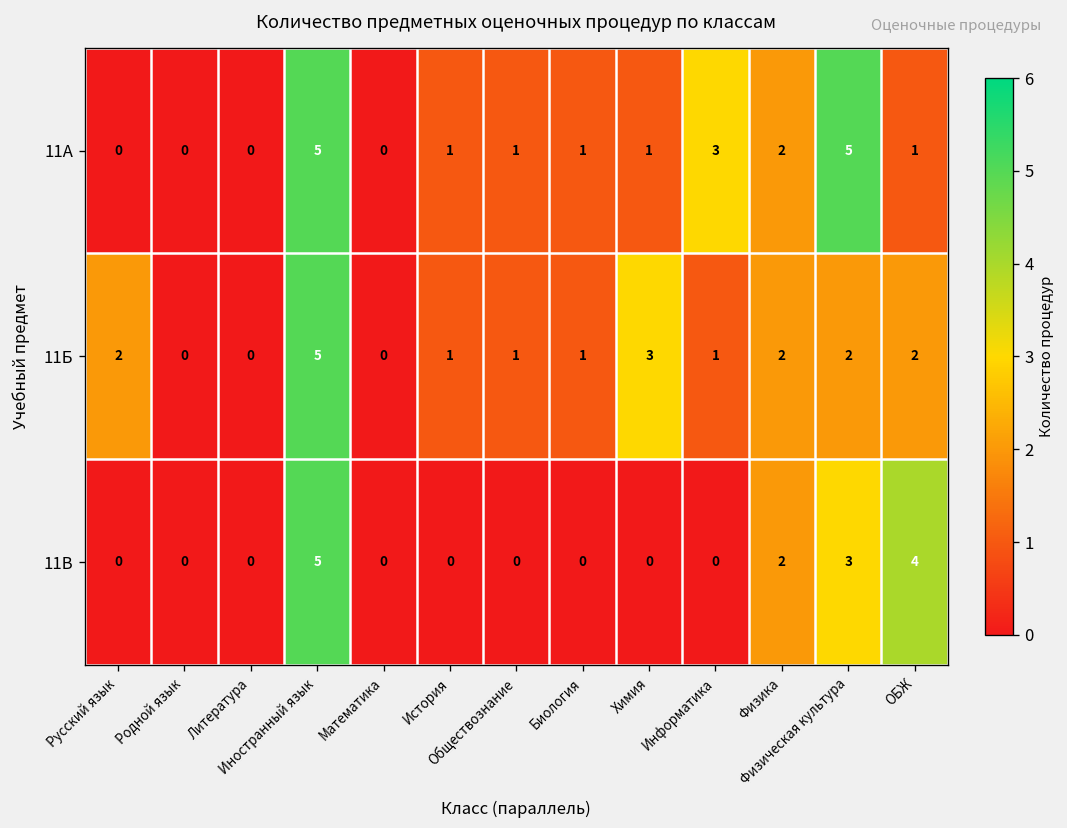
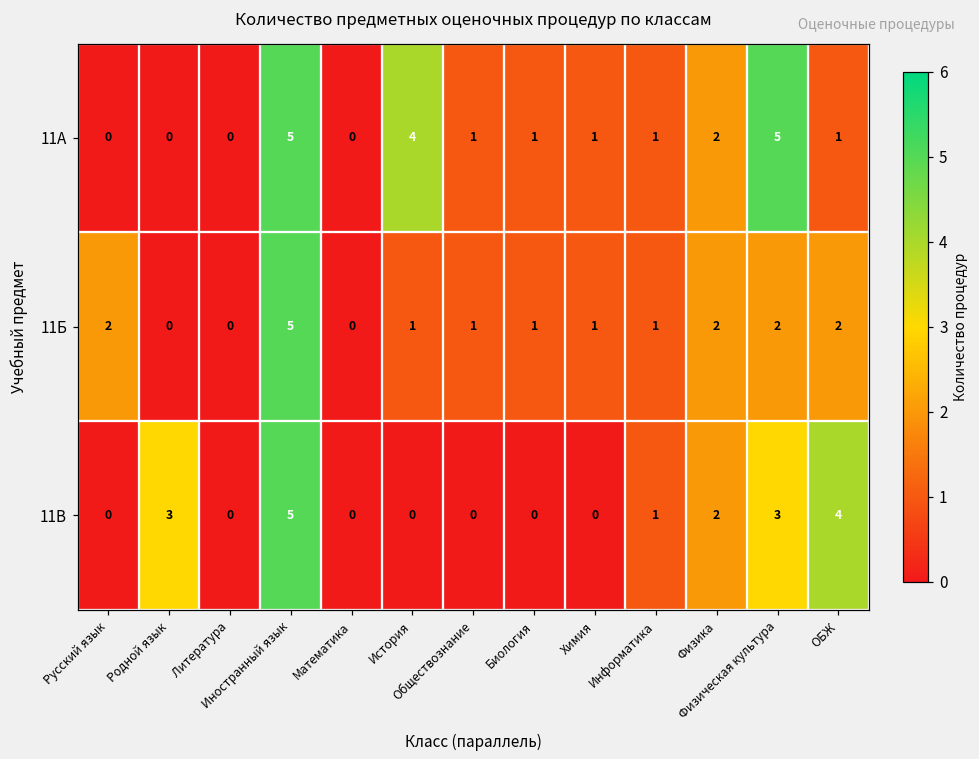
  {
    "11А": {
      "Русский язык": 0,
      "Родной язык": 0,
      "Литература": 0,
      "Иностранный язык": 5,
      "Математика": 0,
-     "История": 1,
+     "История": 4,
      "Обществознание": 1,
      "Биология": 1,
      "Химия": 1,
-     "Информатика": 3,
+     "Информатика": 1,
      "Физика": 2,
      "Физическая культура": 5,
      "ОБЖ": 1
    },
    "11Б": {
      "Русский язык": 2,
      "Родной язык": 0,
      "Литература": 0,
      "Иностранный язык": 5,
      "Математика": 0,
      "История": 1,
      "Обществознание": 1,
      "Биология": 1,
-     "Химия": 3,
+     "Химия": 1,
      "Информатика": 1,
      "Физика": 2,
      "Физическая культура": 2,
      "ОБЖ": 2
    },
    "11В": {
      "Русский язык": 0,
-     "Родной язык": 0,
+     "Родной язык": 3,
      "Литература": 0,
      "Иностранный язык": 5,
      "Математика": 0,
      "История": 0,
      "Обществознание": 0,
      "Биология": 0,
      "Химия": 0,
-     "Информатика": 0,
+     "Информатика": 1,
      "Физика": 2,
      "Физическая культура": 3,
      "ОБЖ": 4
    }
  }
